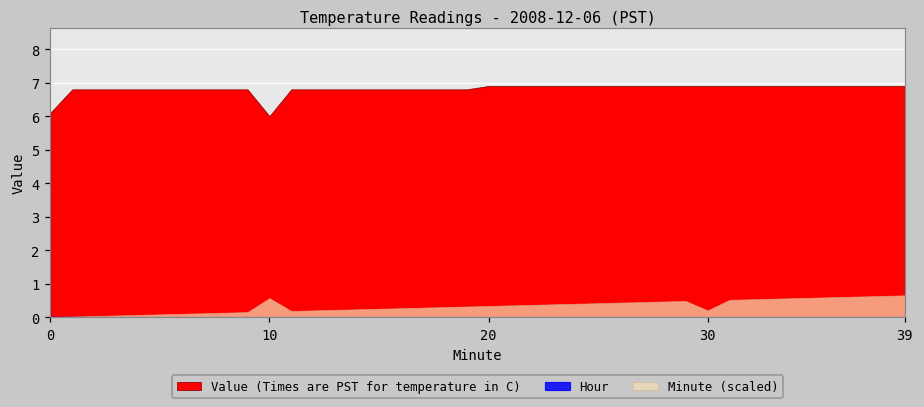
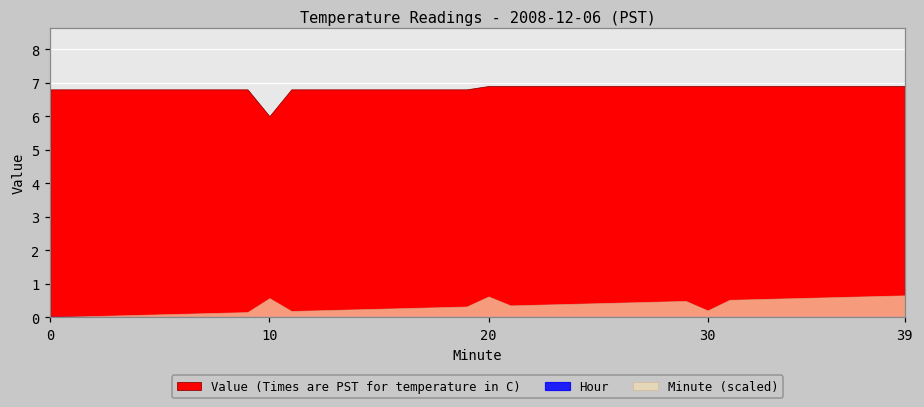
  {
    "Value (Times are PST for temperature in C)": {
-     "0": 6.1,
+     "0": 6.8,
      "10": 6.0,
      "20": 6.9,
      "30": 6.9,
      "39": 6.9
    },
    "Hour": {
      "10": 0.0,
      "20": 0.0,
      "30": 0.0,
      "39": 0.0
    },
    "Minute (scaled)": {
      "10": 0.6,
-     "20": 0.3,
+     "20": 0.6,
      "30": 0.2,
      "39": 0.7
    }
  }
